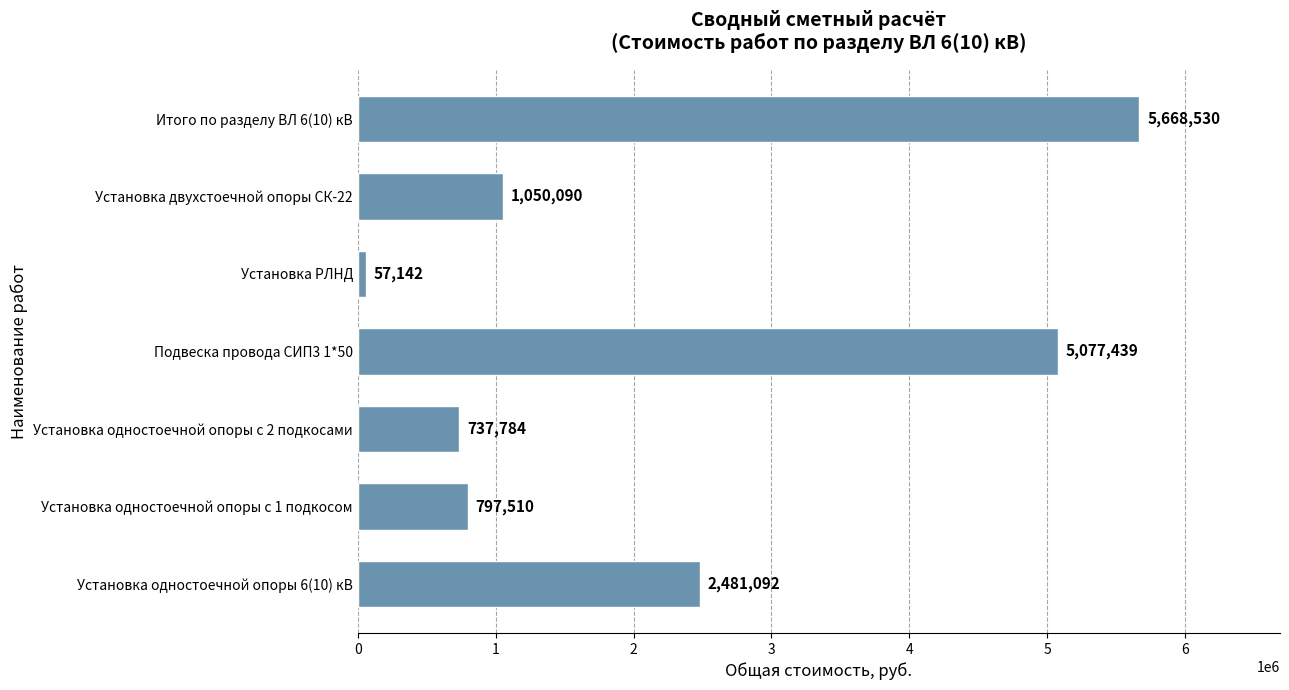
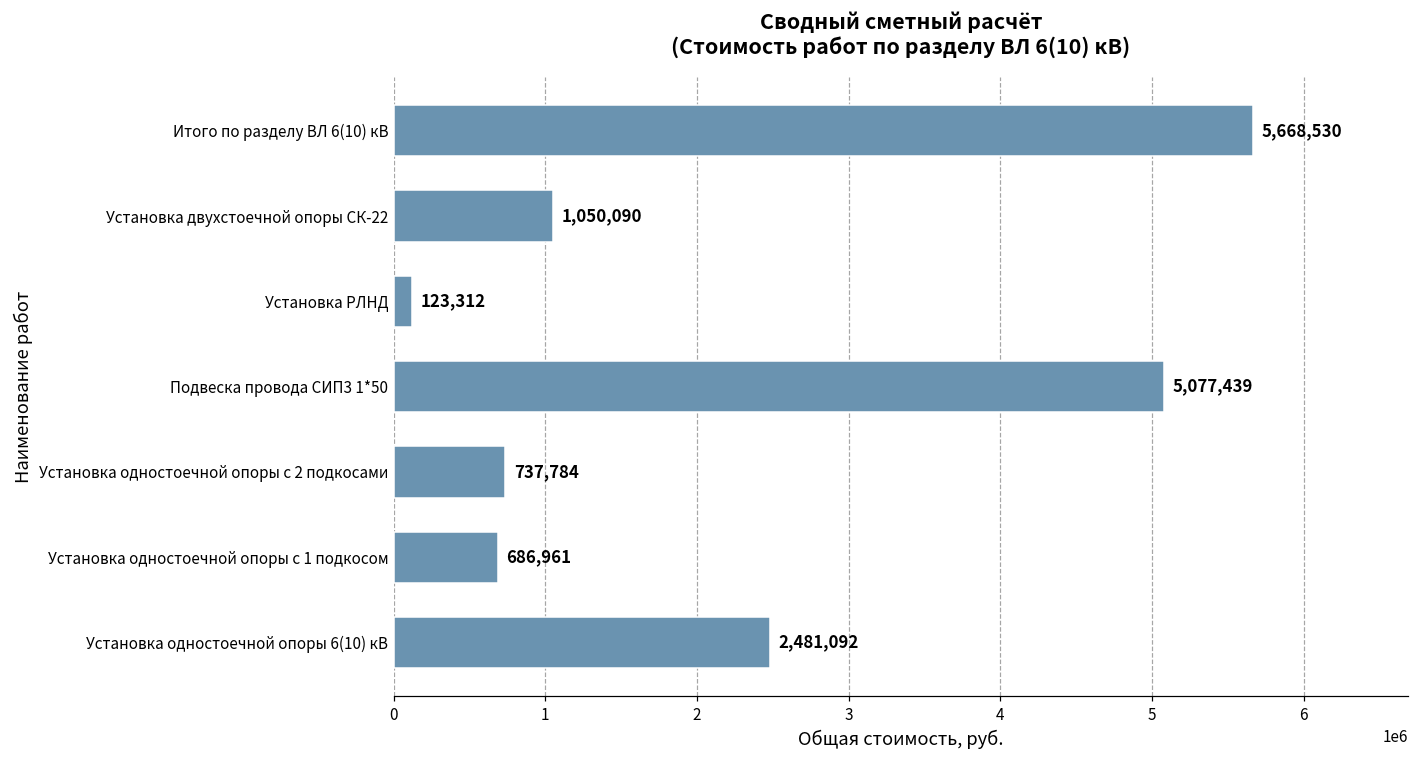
  {
    "Итого по разделу ВЛ 6(10) кВ": "5,668,530",
    "Установка двухстоечной опоры СК-22": "1,050,090",
-   "Установка РЛНД": "57,142",
+   "Установка РЛНД": "123,312",
    "Подвеска провода СИП3 1*50": "5,077,439",
    "Установка одностоечной опоры с 2 подкосами": "737,784",
-   "Установка одностоечной опоры с 1 подкосом": "797,510",
+   "Установка одностоечной опоры с 1 подкосом": "686,961",
    "Установка одностоечной опоры 6(10) кВ": "2,481,092"
  }
